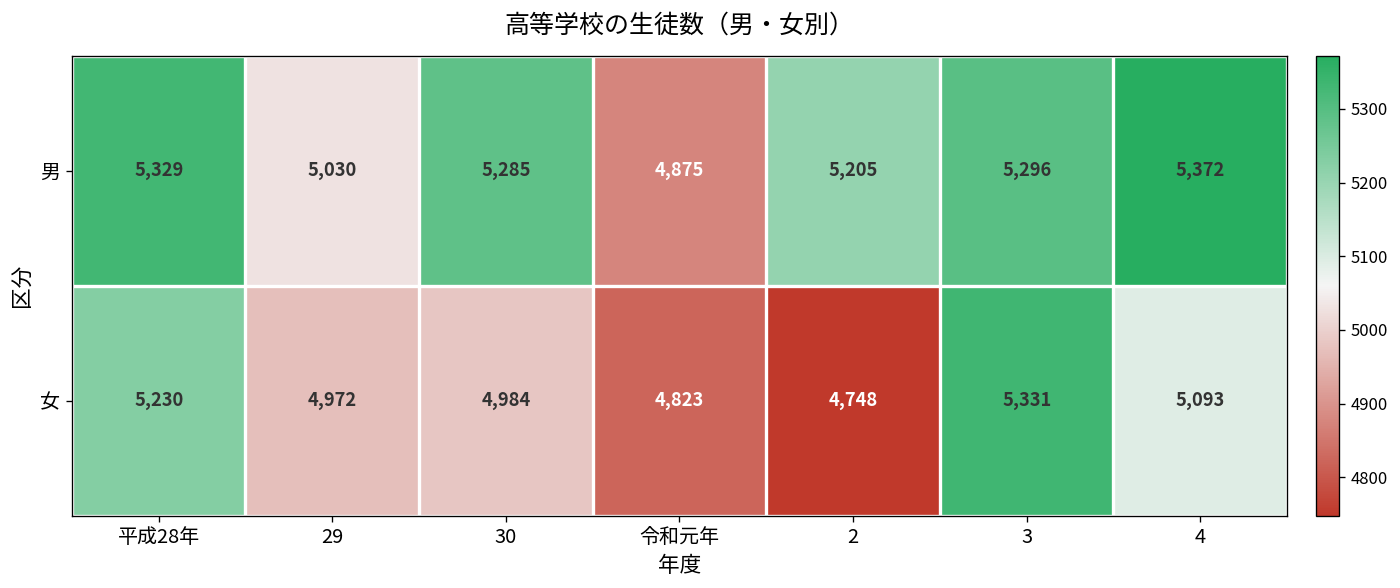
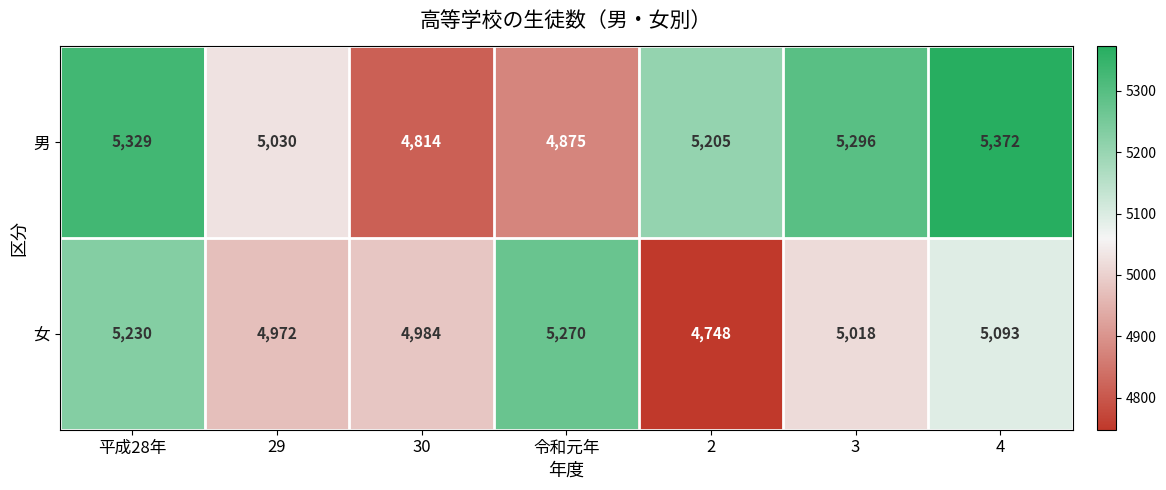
  {
    "男": {
      "平成28年": "5,329",
      "29": "5,030",
-     "30": "5,285",
+     "30": "4,814",
      "令和元年": "4,875",
      "2": "5,205",
      "3": "5,296",
      "4": "5,372"
    },
    "女": {
      "平成28年": "5,230",
      "29": "4,972",
      "30": "4,984",
-     "令和元年": "4,823",
+     "令和元年": "5,270",
      "2": "4,748",
-     "3": "5,331",
+     "3": "5,018",
      "4": "5,093"
    }
  }
